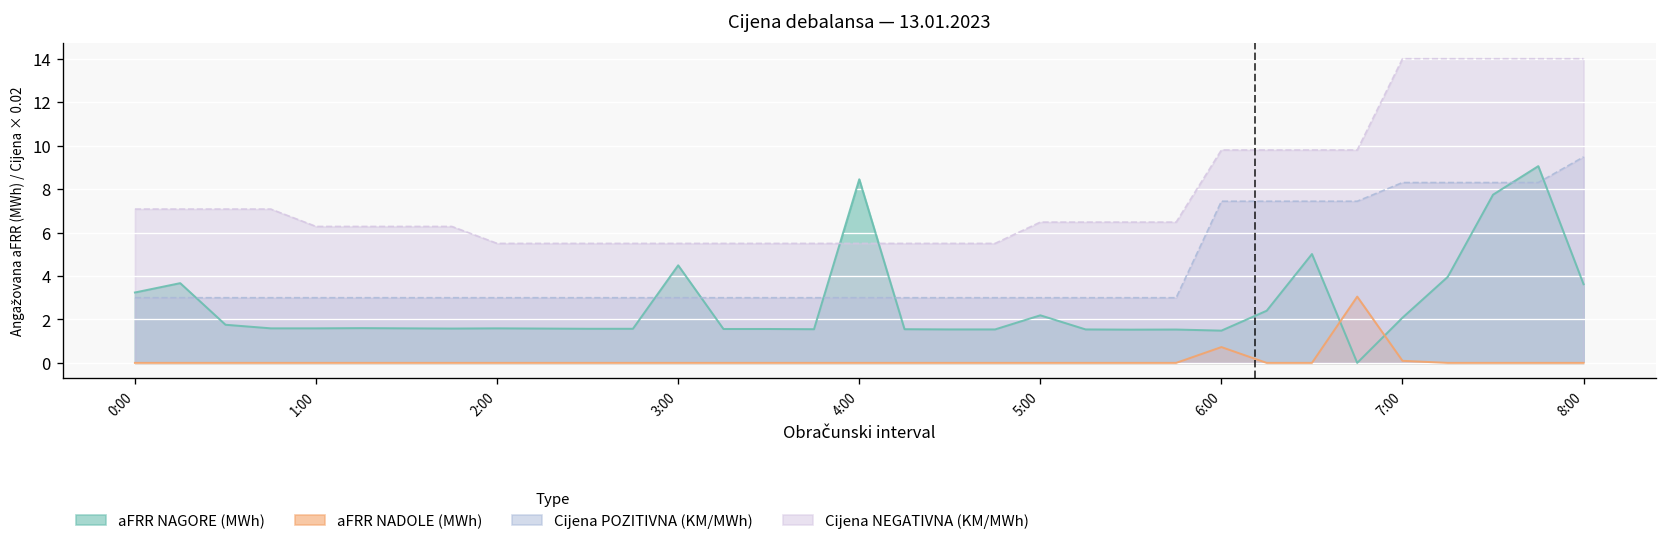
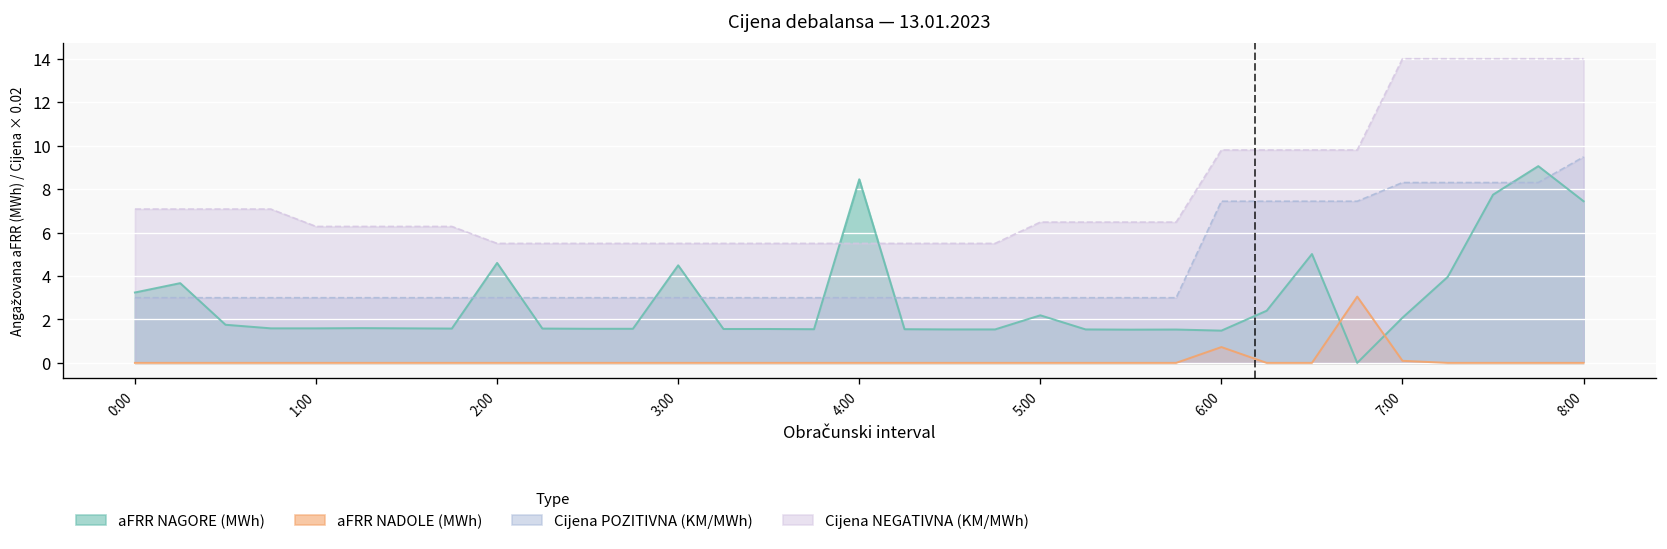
  {
    "aFRR NAGORE (MWh)": {
      "0:00": 3.2,
      "1:00": 1.6,
-     "2:00": 1.6,
+     "2:00": 4.6,
      "3:00": 4.5,
      "4:00": 8.5,
      "5:00": 2.2,
      "6:00": 1.5,
      "7:00": 2.1,
-     "8:00": 3.6
+     "8:00": 7.4
    },
    "aFRR NADOLE (MWh)": {
      "0:00": 0.0,
      "1:00": 0.0,
      "2:00": 0.0,
      "3:00": 0.0,
      "4:00": 0.0,
      "5:00": 0.0,
      "6:00": 0.7,
      "7:00": 0.1,
      "8:00": 0.0
    }
  }
